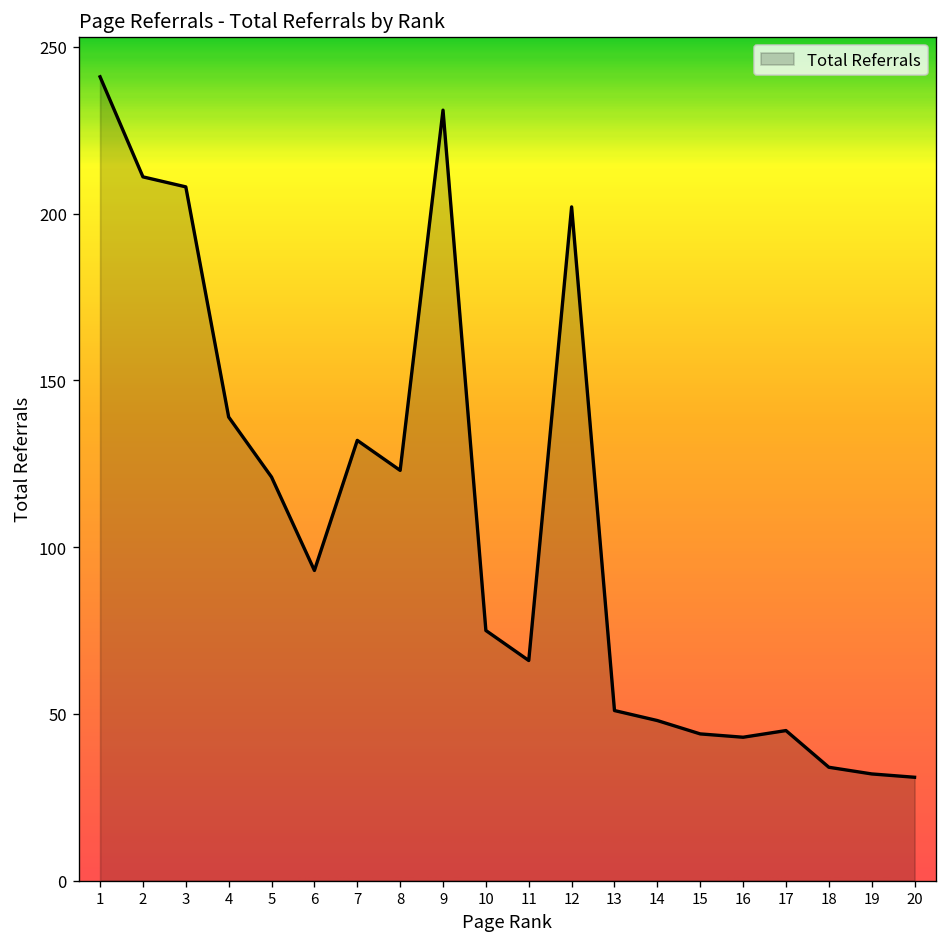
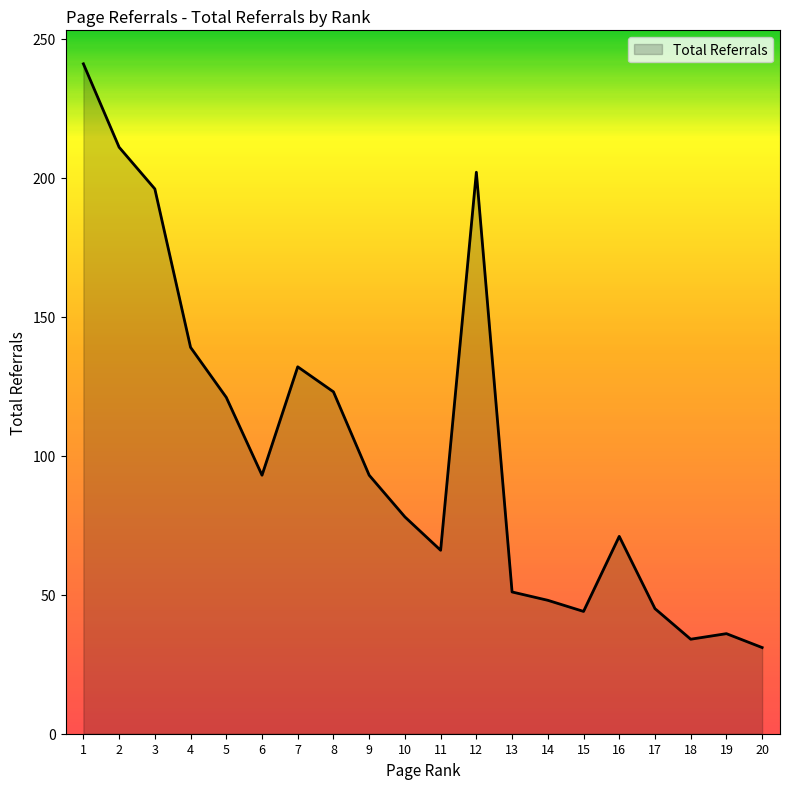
  {
    "1": 241,
    "2": 211,
-   "3": 208,
+   "3": 196,
    "4": 139,
    "5": 121,
    "6": 93,
    "7": 132,
    "8": 123,
-   "9": 231,
-   "10": 75,
+   "9": 93,
+   "10": 78,
    "11": 66,
    "12": 202,
    "13": 51,
    "14": 48,
    "15": 44,
-   "16": 43,
+   "16": 71,
    "17": 45,
    "18": 34,
-   "19": 32,
+   "19": 36,
    "20": 31
  }
